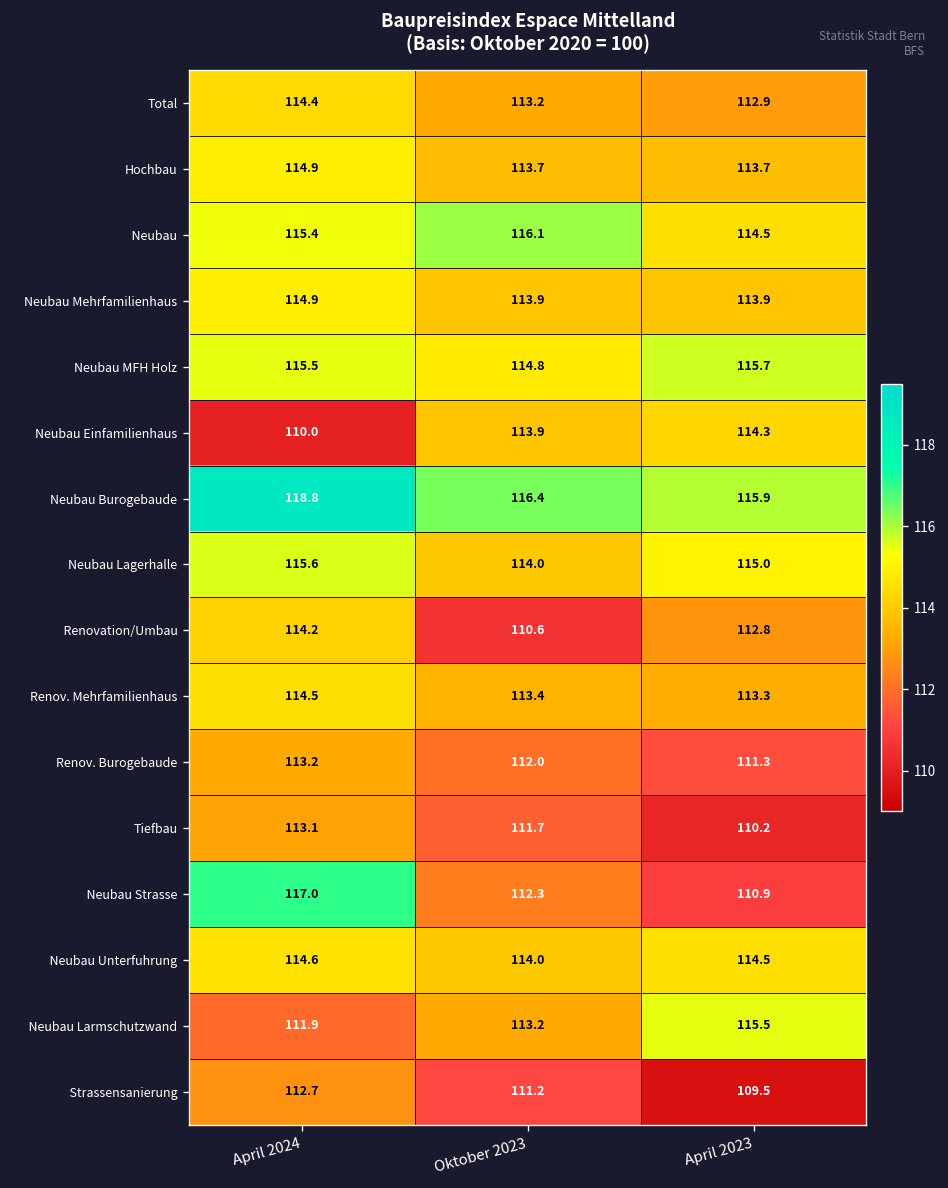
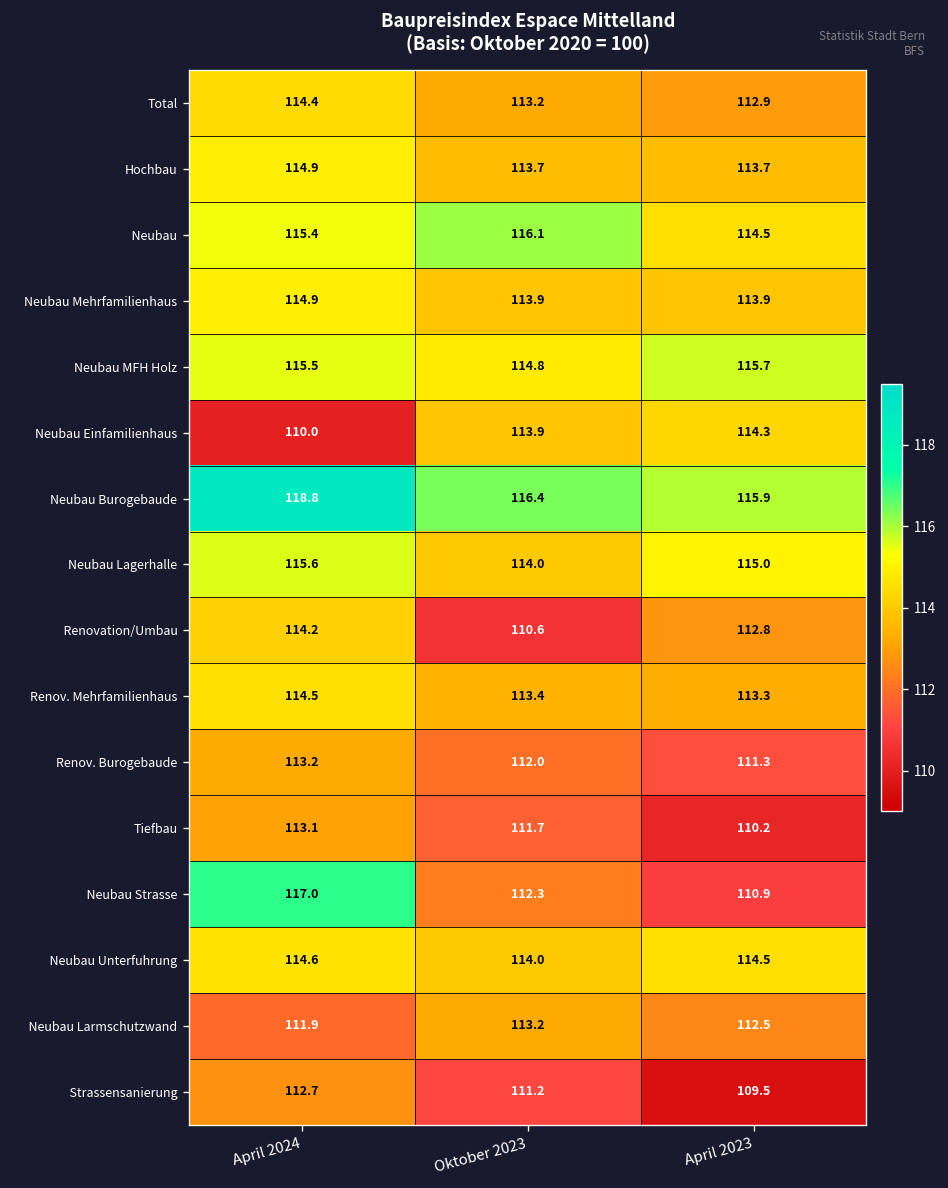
  {
    "Total": {
      "April 2024": 114.4,
      "Oktober 2023": 113.2,
      "April 2023": 112.9
    },
    "Hochbau": {
      "April 2024": 114.9,
      "Oktober 2023": 113.7,
      "April 2023": 113.7
    },
    "Neubau": {
      "April 2024": 115.4,
      "Oktober 2023": 116.1,
      "April 2023": 114.5
    },
    "Neubau Mehrfamilienhaus": {
      "April 2024": 114.9,
      "Oktober 2023": 113.9,
      "April 2023": 113.9
    },
    "Neubau MFH Holz": {
      "April 2024": 115.5,
      "Oktober 2023": 114.8,
      "April 2023": 115.7
    },
    "Neubau Einfamilienhaus": {
      "April 2024": 110.0,
      "Oktober 2023": 113.9,
      "April 2023": 114.3
    },
    "Neubau Burogebaude": {
      "April 2024": 118.8,
      "Oktober 2023": 116.4,
      "April 2023": 115.9
    },
    "Neubau Lagerhalle": {
      "April 2024": 115.6,
      "Oktober 2023": 114.0,
      "April 2023": 115.0
    },
    "Renovation/Umbau": {
      "April 2024": 114.2,
      "Oktober 2023": 110.6,
      "April 2023": 112.8
    },
    "Renov. Mehrfamilienhaus": {
      "April 2024": 114.5,
      "Oktober 2023": 113.4,
      "April 2023": 113.3
    },
    "Renov. Burogebaude": {
      "April 2024": 113.2,
      "Oktober 2023": 112.0,
      "April 2023": 111.3
    },
    "Tiefbau": {
      "April 2024": 113.1,
      "Oktober 2023": 111.7,
      "April 2023": 110.2
    },
    "Neubau Strasse": {
      "April 2024": 117.0,
      "Oktober 2023": 112.3,
      "April 2023": 110.9
    },
    "Neubau Unterfuhrung": {
      "April 2024": 114.6,
      "Oktober 2023": 114.0,
      "April 2023": 114.5
    },
    "Neubau Larmschutzwand": {
      "April 2024": 111.9,
      "Oktober 2023": 113.2,
-     "April 2023": 115.5
+     "April 2023": 112.5
    },
    "Strassensanierung": {
      "April 2024": 112.7,
      "Oktober 2023": 111.2,
      "April 2023": 109.5
    }
  }
